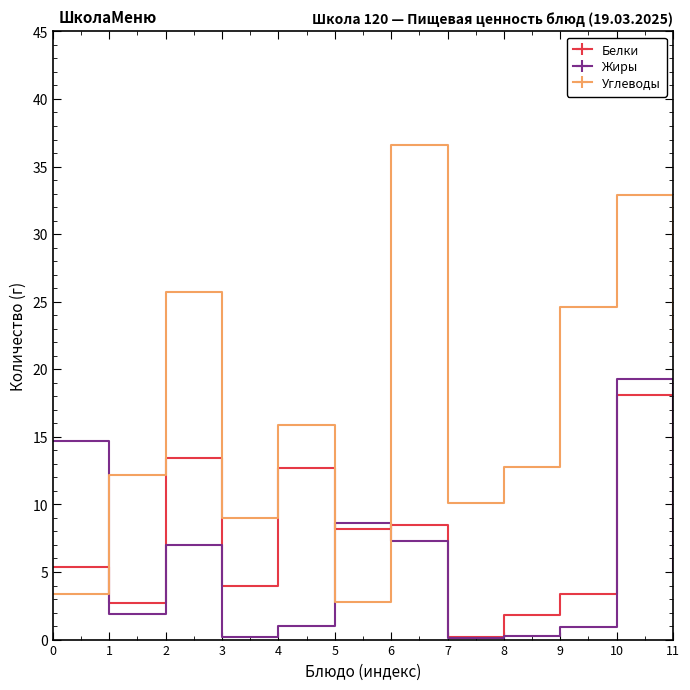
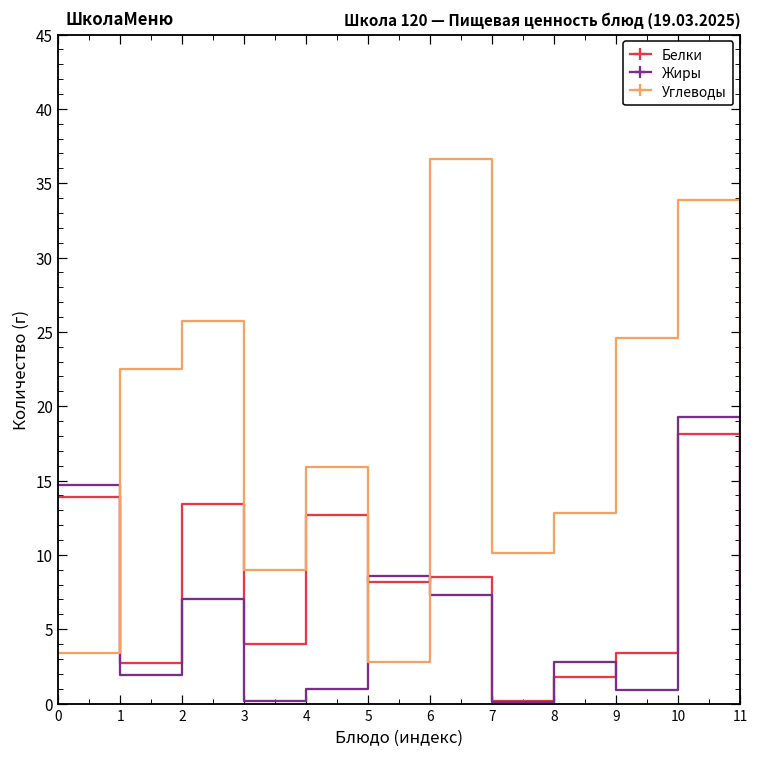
  {
    "Белки": {
-     "0": 5.4,
+     "0": 13.9,
      "1": 2.7,
      "2": 13.4,
      "3": 4.0,
      "4": 12.7,
      "5": 8.2,
      "6": 8.5,
      "8": 1.8,
      "9": 3.4,
      "10": 18.1,
      "11": 8.1
    },
    "Жиры": {
      "0": 14.7,
      "1": 1.9,
      "2": 7.0,
      "3": 0.2,
      "4": 1.0,
      "5": 8.6,
      "6": 7.3,
-     "8": 0.3,
+     "8": 2.8,
      "9": 0.9,
      "10": 19.3,
      "11": 5.0
    },
    "Углеводы": {
      "0": 3.4,
-     "1": 12.2,
+     "1": 22.5,
      "2": 25.7,
      "3": 9.0,
      "4": 15.9,
      "5": 2.8,
      "6": 36.6,
      "7": 10.1,
      "8": 12.8,
      "9": 24.6,
-     "10": 32.9,
+     "10": 33.9,
      "11": 22.0
    }
  }
